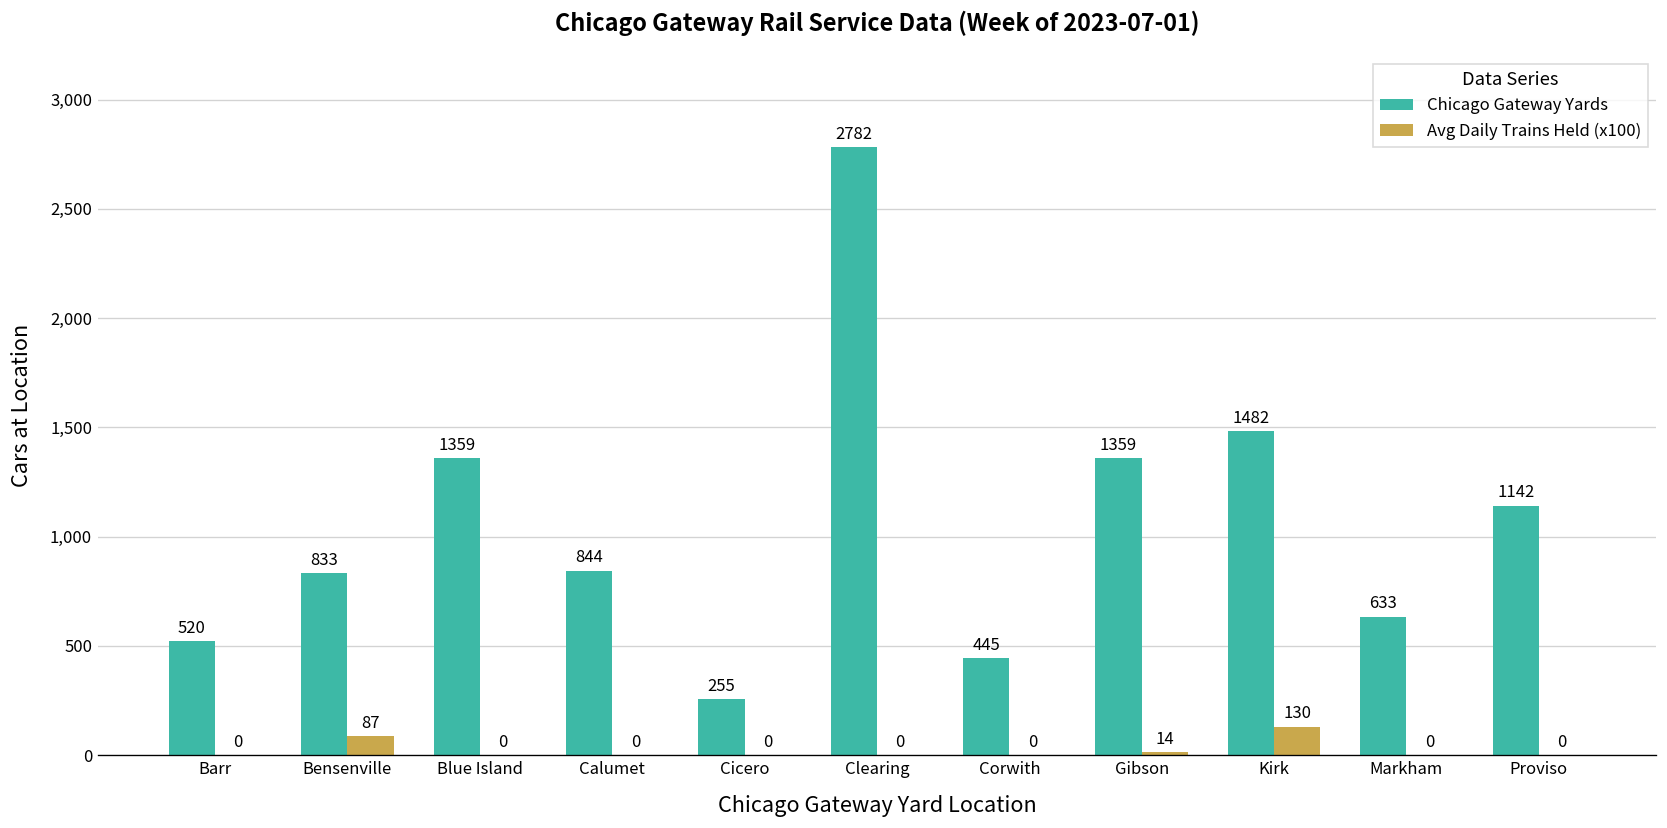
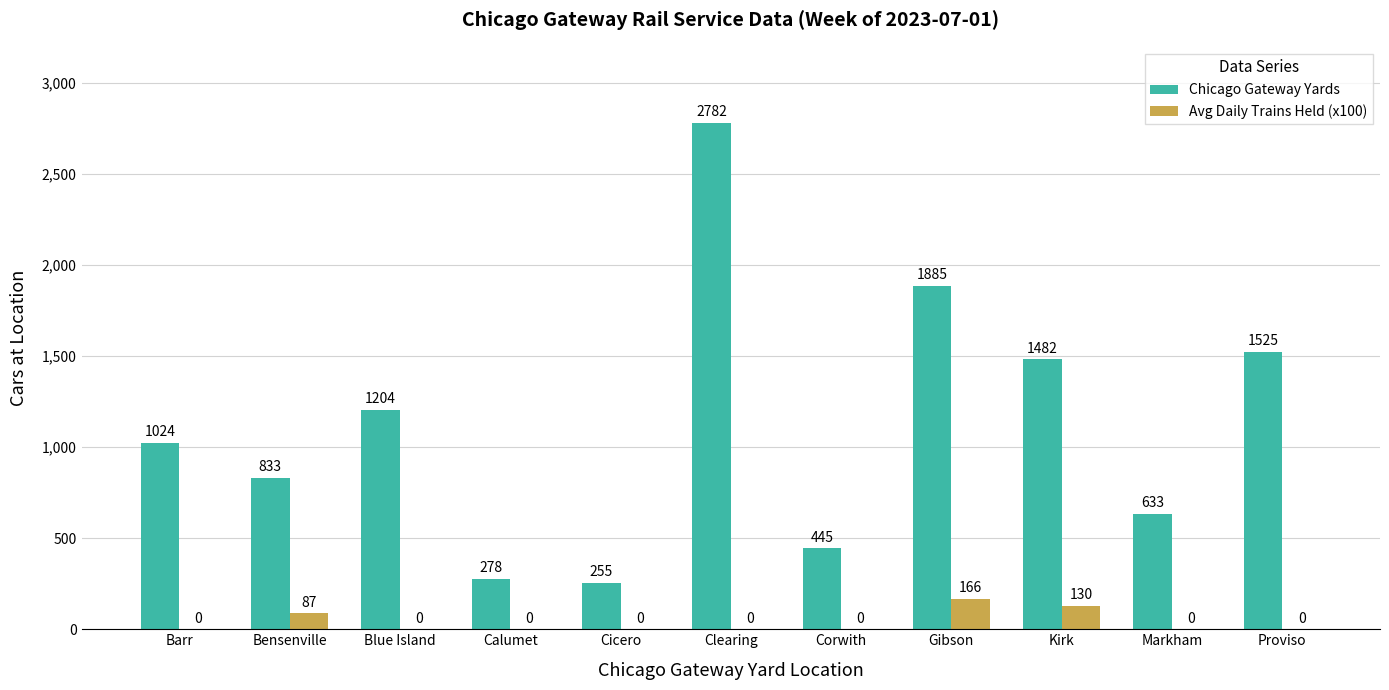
  {
    "Chicago Gateway Yards": {
-     "Barr": 520,
+     "Barr": 1024,
      "Bensenville": 833,
-     "Blue Island": 1359,
-     "Calumet": 844,
+     "Blue Island": 1204,
+     "Calumet": 278,
      "Cicero": 255,
      "Clearing": 2782,
      "Corwith": 445,
-     "Gibson": 1359,
+     "Gibson": 1885,
      "Kirk": 1482,
      "Markham": 633,
-     "Proviso": 1142
+     "Proviso": 1525
    },
    "Avg Daily Trains Held (x100)": {
      "Barr": 0,
      "Bensenville": 87,
      "Blue Island": 0,
      "Calumet": 0,
      "Cicero": 0,
      "Clearing": 0,
      "Corwith": 0,
-     "Gibson": 14,
+     "Gibson": 166,
      "Kirk": 130,
      "Markham": 0,
      "Proviso": 0
    }
  }
